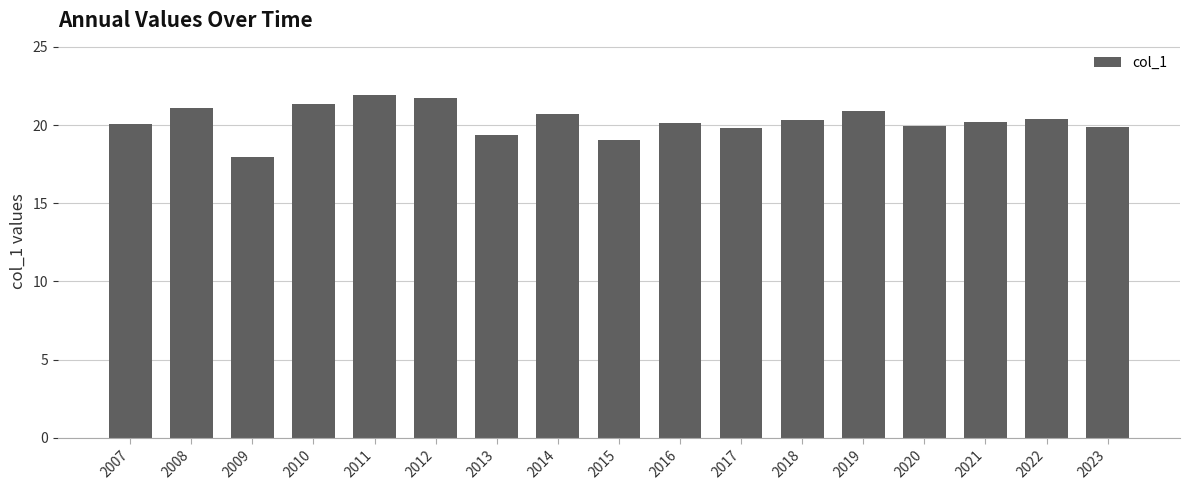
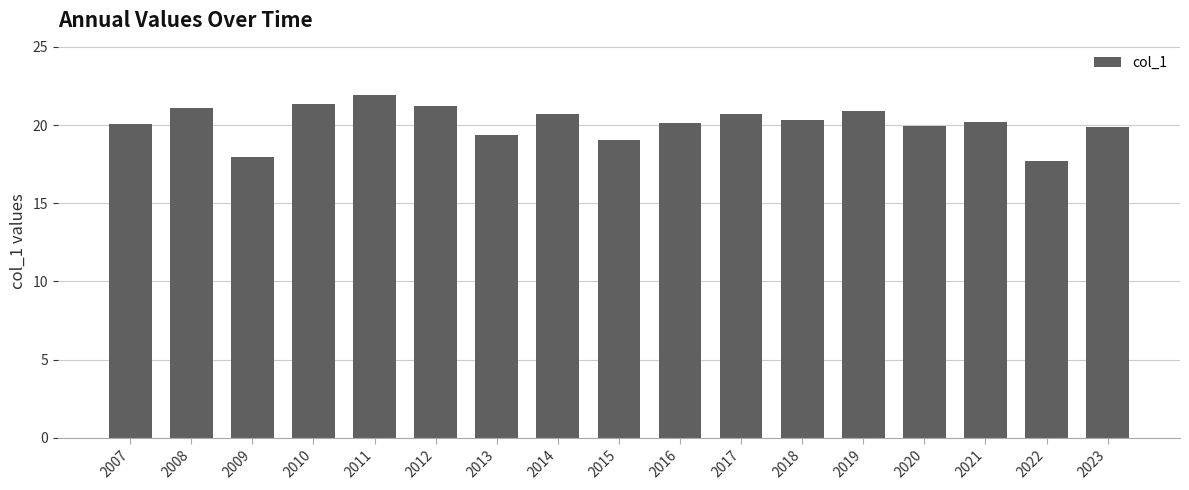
  {
    "2007": 20.1,
    "2008": 21.1,
    "2009": 17.9,
    "2010": 21.4,
    "2011": 21.9,
-   "2012": 21.7,
+   "2012": 21.2,
    "2013": 19.4,
    "2014": 20.7,
    "2015": 19.0,
    "2016": 20.1,
-   "2017": 19.8,
+   "2017": 20.7,
    "2018": 20.3,
    "2019": 20.9,
    "2020": 19.9,
    "2021": 20.2,
-   "2022": 20.4,
+   "2022": 17.7,
    "2023": 19.9
  }
